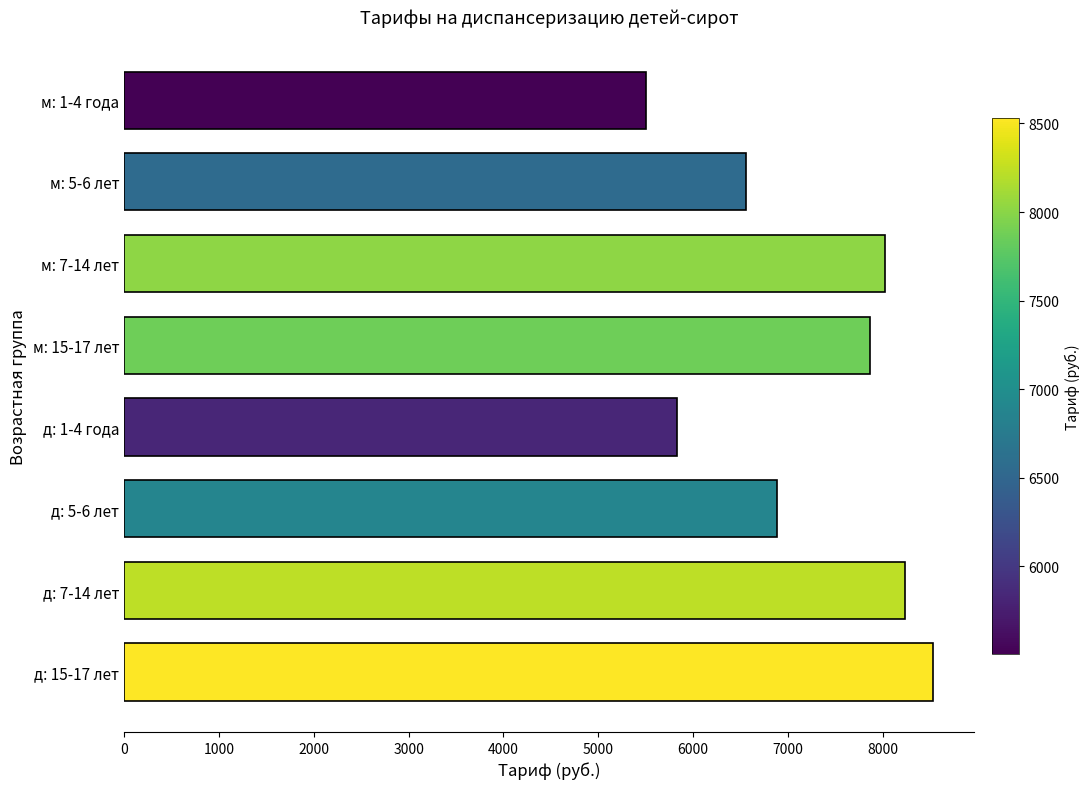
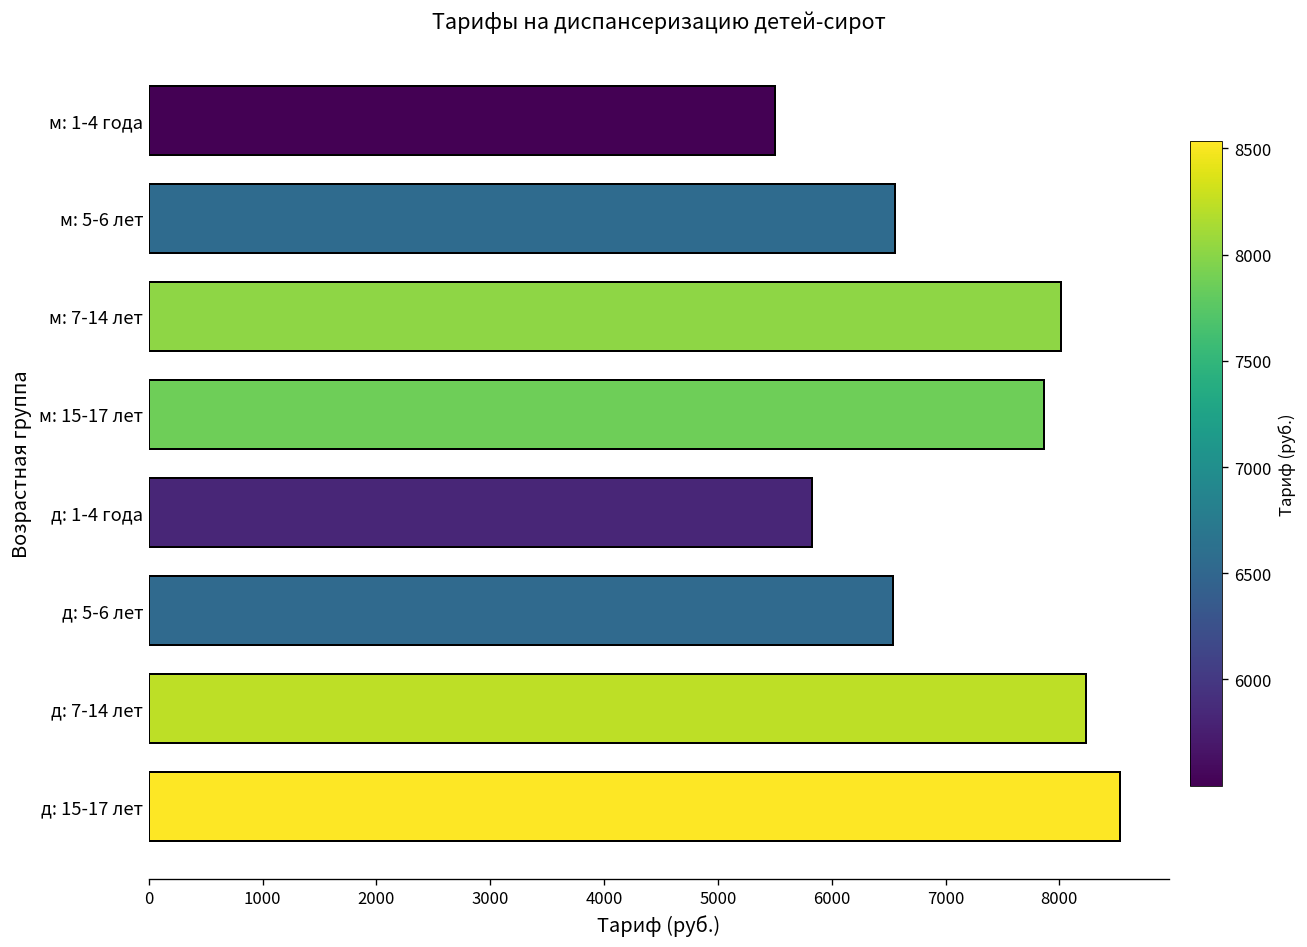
  {
    "м: 1-4 года": 5500,
    "м: 5-6 лет": 6600,
    "м: 7-14 лет": 8000,
    "м: 15-17 лет": 7900,
    "д: 1-4 года": 5800,
-   "д: 5-6 лет": 6900,
+   "д: 5-6 лет": 6500,
    "д: 7-14 лет": 8200,
    "д: 15-17 лет": 8500
  }
